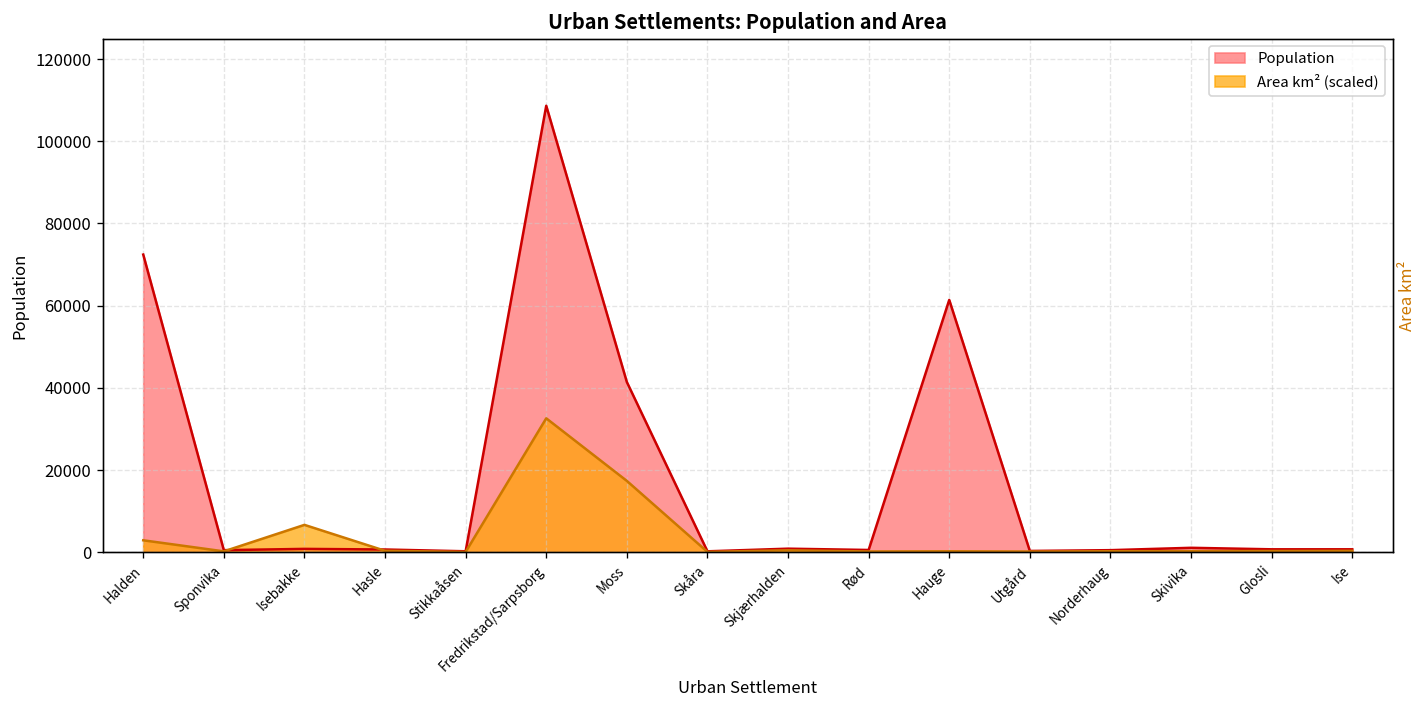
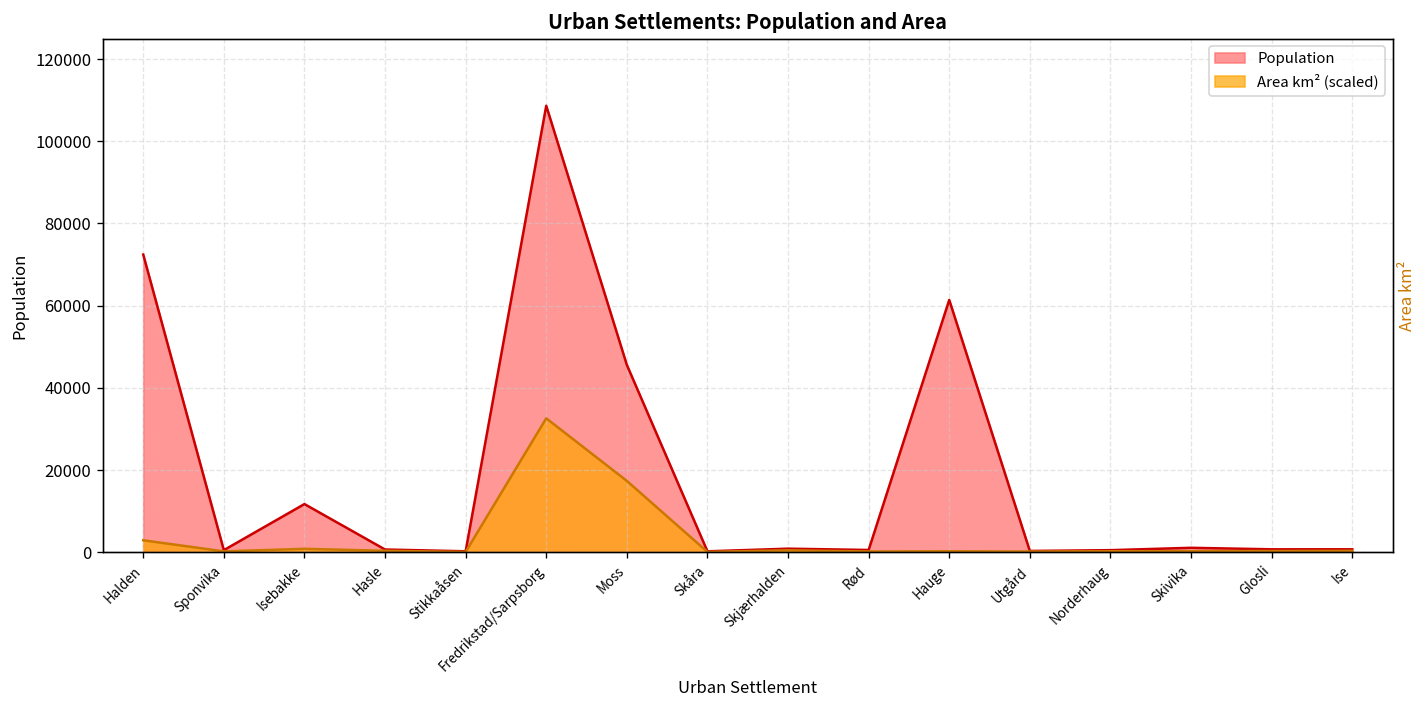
  {
    "Population": {
      "Halden": 72000,
-     "Isebakke": 1000,
+     "Isebakke": 12000,
      "Fredrikstad/Sarpsborg": 109000,
-     "Moss": 41000,
+     "Moss": 46000,
      "Hauge": 61000,
      "Skivika": 1000
    },
    "Area km² (scaled)": {
      "Halden": 3000,
-     "Isebakke": 7000,
+     "Isebakke": 1000,
      "Fredrikstad/Sarpsborg": 33000,
      "Moss": 17000,
      "Hauge": 0,
      "Skivika": 0
    }
  }
